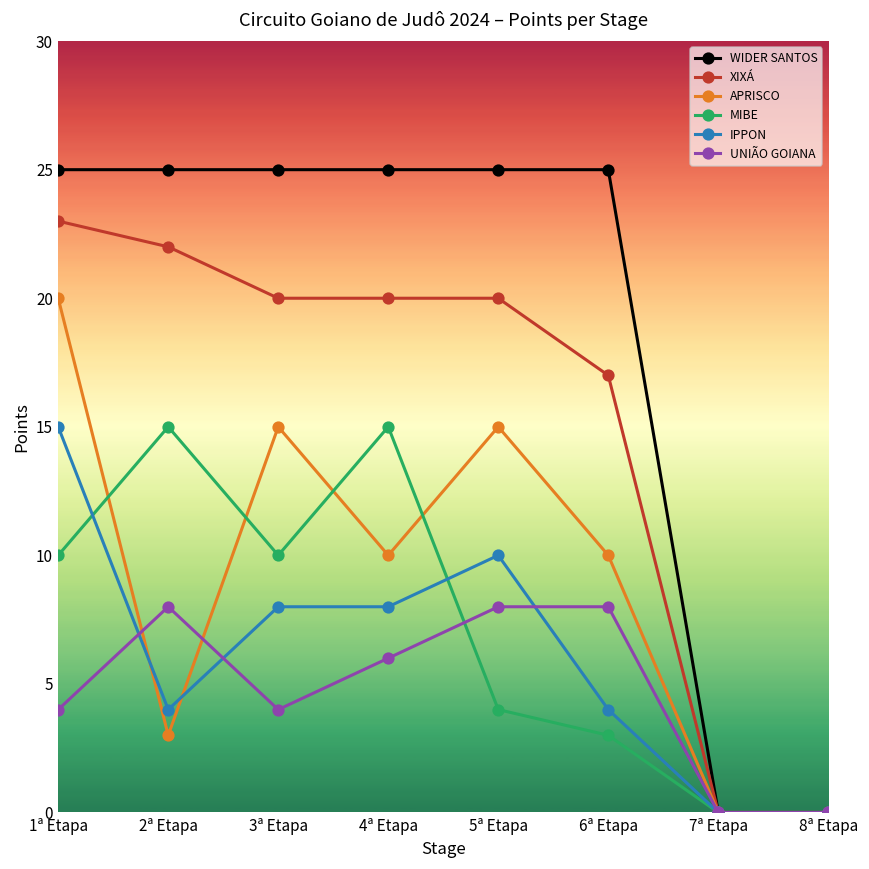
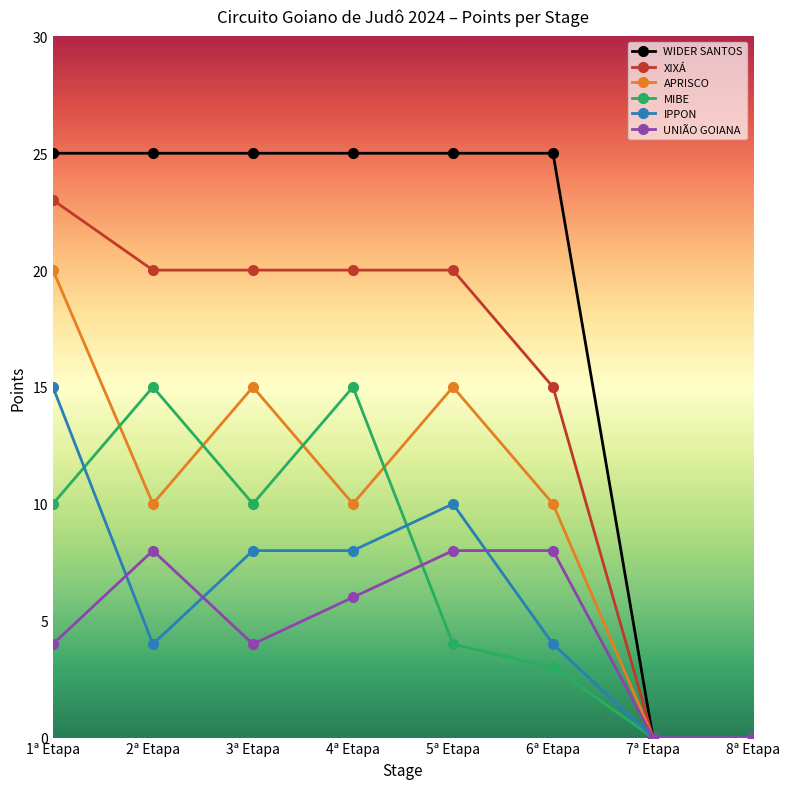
  {
    "WIDER SANTOS": {
      "1ª Etapa": 25,
      "2ª Etapa": 25,
      "3ª Etapa": 25,
      "4ª Etapa": 25,
      "5ª Etapa": 25,
      "6ª Etapa": 25
    },
    "XIXÁ": {
      "1ª Etapa": 23,
-     "2ª Etapa": 22,
+     "2ª Etapa": 20,
      "3ª Etapa": 20,
      "4ª Etapa": 20,
      "5ª Etapa": 20,
-     "6ª Etapa": 17
+     "6ª Etapa": 15
    },
    "APRISCO": {
      "1ª Etapa": 20,
-     "2ª Etapa": 3,
+     "2ª Etapa": 10,
      "3ª Etapa": 15,
      "4ª Etapa": 10,
      "5ª Etapa": 15,
      "6ª Etapa": 10
    },
    "MIBE": {
      "1ª Etapa": 10,
      "2ª Etapa": 15,
      "3ª Etapa": 10,
      "4ª Etapa": 15,
      "5ª Etapa": 4,
      "6ª Etapa": 3
    },
    "IPPON": {
      "1ª Etapa": 15,
      "2ª Etapa": 4,
      "3ª Etapa": 8,
      "4ª Etapa": 8,
      "5ª Etapa": 10,
      "6ª Etapa": 4
    },
    "UNIÃO GOIANA": {
      "1ª Etapa": 4,
      "2ª Etapa": 8,
      "3ª Etapa": 4,
      "4ª Etapa": 6,
      "5ª Etapa": 8,
      "6ª Etapa": 8
    }
  }
